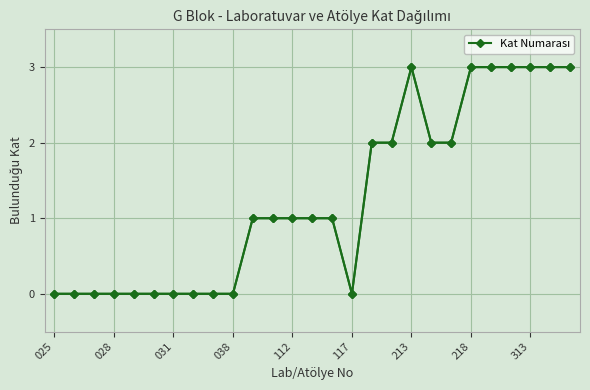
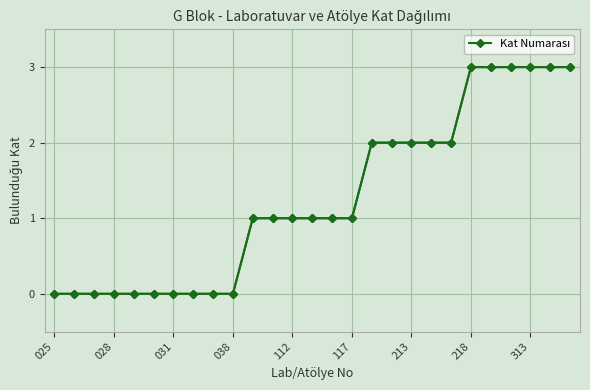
  {
    "025": 0,
    "028": 0,
    "031": 0,
    "038": 0,
    "112": 1,
-   "117": 0,
-   "213": 3,
+   "117": 1,
+   "213": 2,
    "218": 3,
    "313": 3
  }
